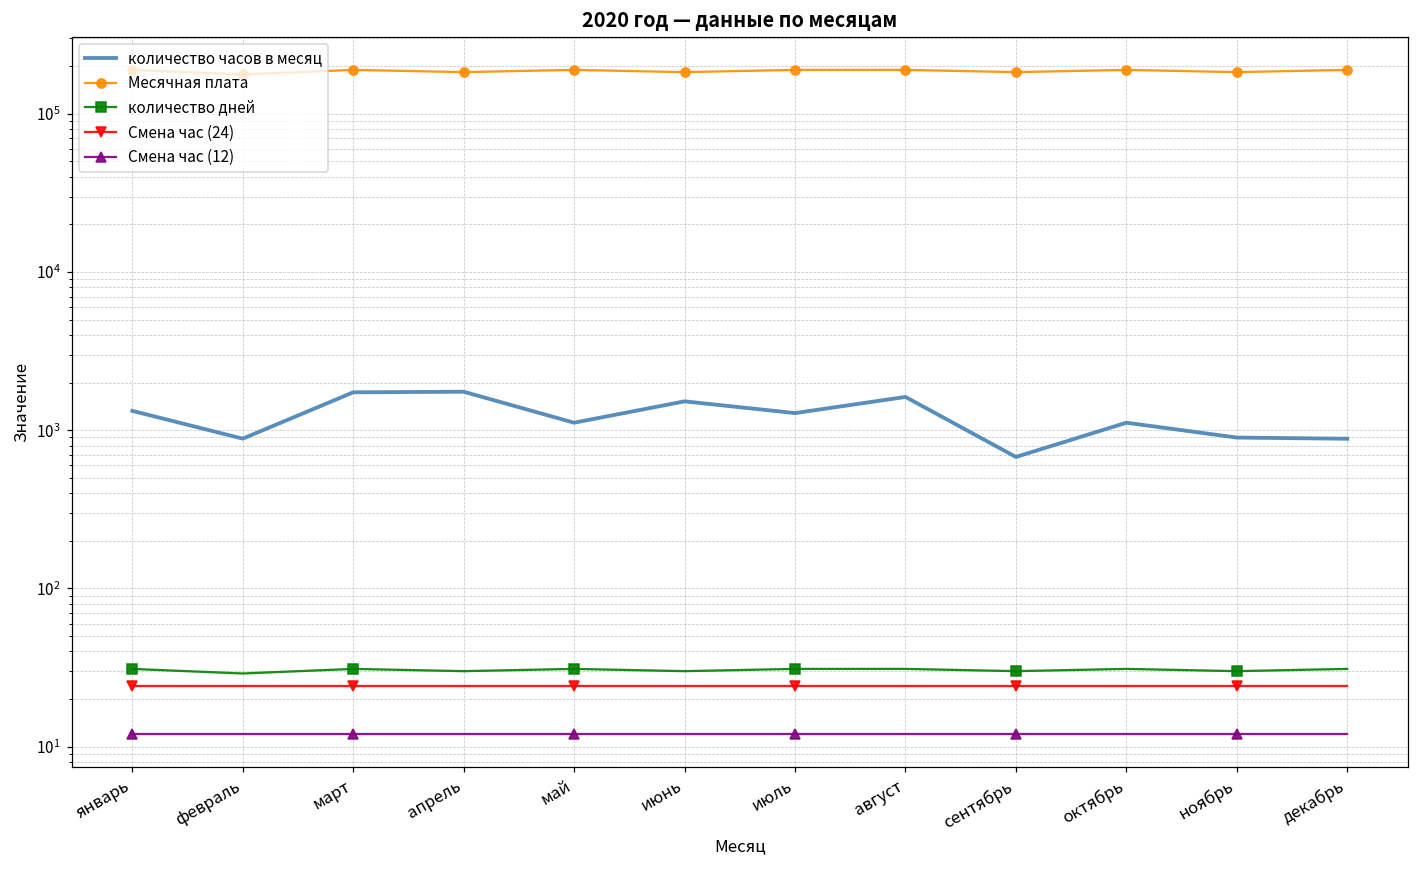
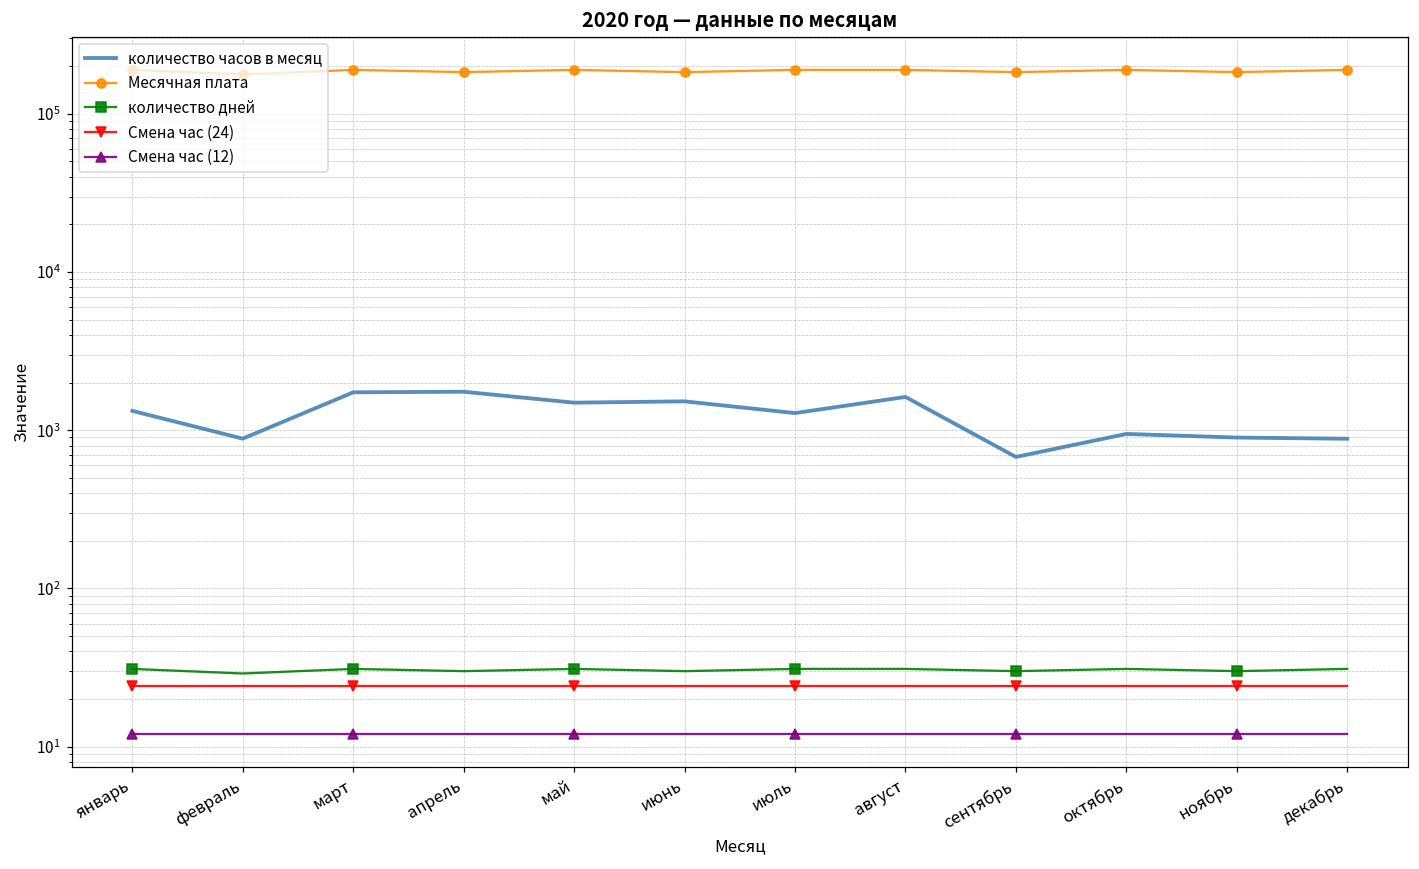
  {
    "количество часов в месяц": {
      "январь": 1300,
      "февраль": 900,
      "март": 1700,
      "апрель": 1800,
-     "май": 1100,
+     "май": 1500,
      "июнь": 1500,
      "июль": 1300,
      "август": 1600,
      "сентябрь": 700,
-     "октябрь": 1100,
+     "октябрь": 900,
      "ноябрь": 900,
      "декабрь": 900
    },
    "Месячная плата": {
      "март": 190000,
      "апрель": 180000,
      "май": 190000,
      "июнь": 180000,
      "июль": 190000,
      "август": 190000,
      "сентябрь": 180000,
      "октябрь": 190000,
      "ноябрь": 180000,
      "декабрь": 190000
    },
    "количество дней": {
      "январь": 31,
      "февраль": 29,
      "март": 31,
      "апрель": 30,
      "май": 31,
      "июнь": 30,
      "июль": 31,
      "август": 31,
      "сентябрь": 30,
      "октябрь": 31,
      "ноябрь": 30,
      "декабрь": 31
    },
    "Смена час (24)": {
      "январь": 24,
      "февраль": 24,
      "март": 24,
      "апрель": 24,
      "май": 24,
      "июнь": 24,
      "июль": 24,
      "август": 24,
      "сентябрь": 24,
      "октябрь": 24,
      "ноябрь": 24,
      "декабрь": 24
    },
    "Смена час (12)": {
      "январь": 12,
      "февраль": 12,
      "март": 12,
      "апрель": 12,
      "май": 12,
      "июнь": 12,
      "июль": 12,
      "август": 12,
      "сентябрь": 12,
      "октябрь": 12,
      "ноябрь": 12,
      "декабрь": 12
    }
  }
